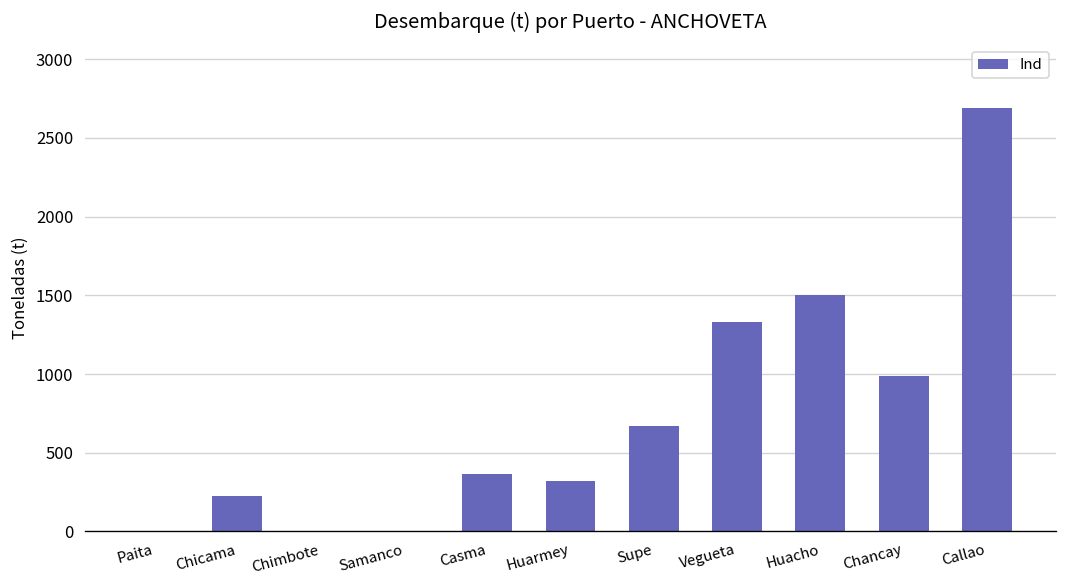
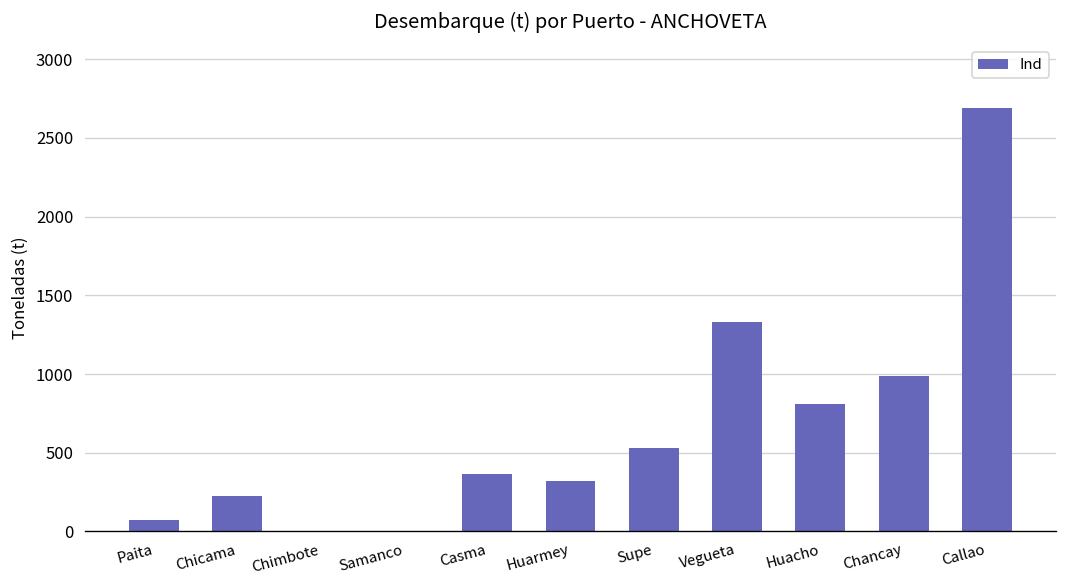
  {
-   "Paita": 0,
+   "Paita": 70,
    "Chicama": 230,
    "Chimbote": 0,
    "Samanco": 0,
    "Casma": 360,
    "Huarmey": 320,
-   "Supe": 670,
+   "Supe": 530,
    "Vegueta": 1330,
-   "Huacho": 1500,
+   "Huacho": 810,
    "Chancay": 990,
    "Callao": 2690
  }
